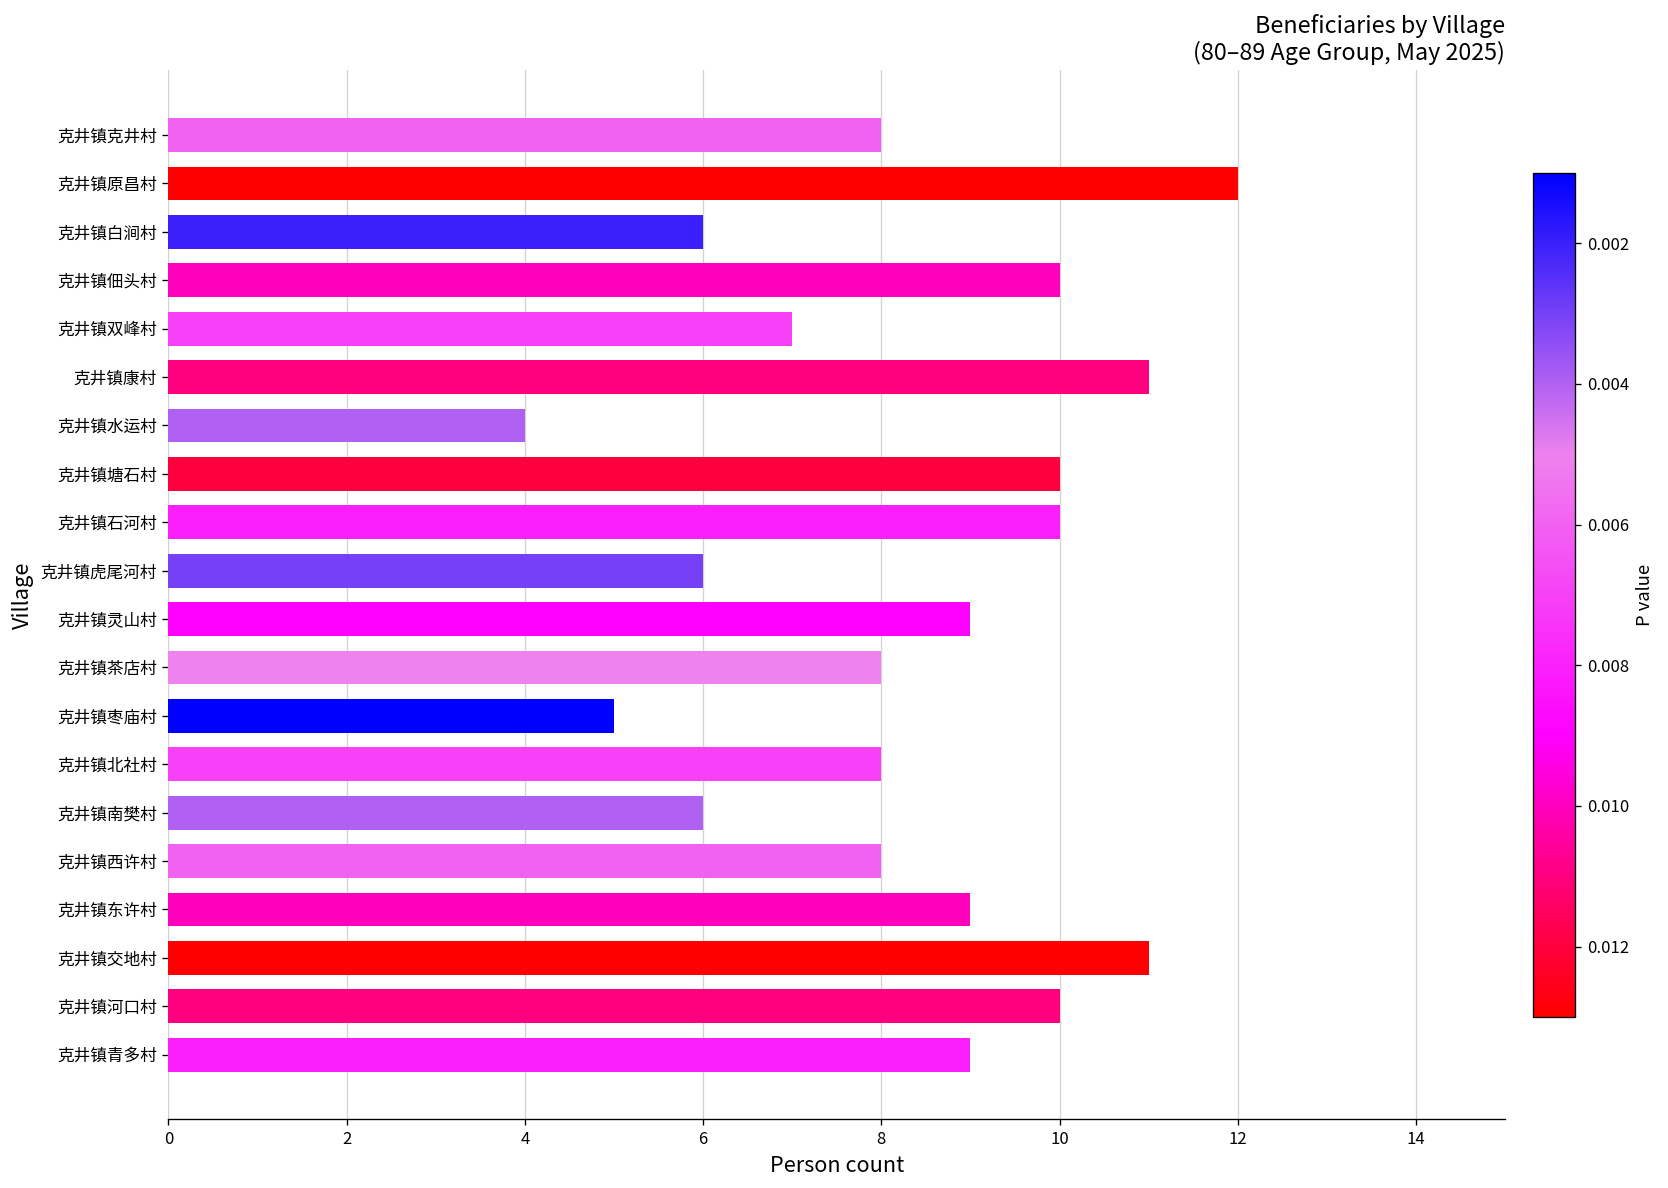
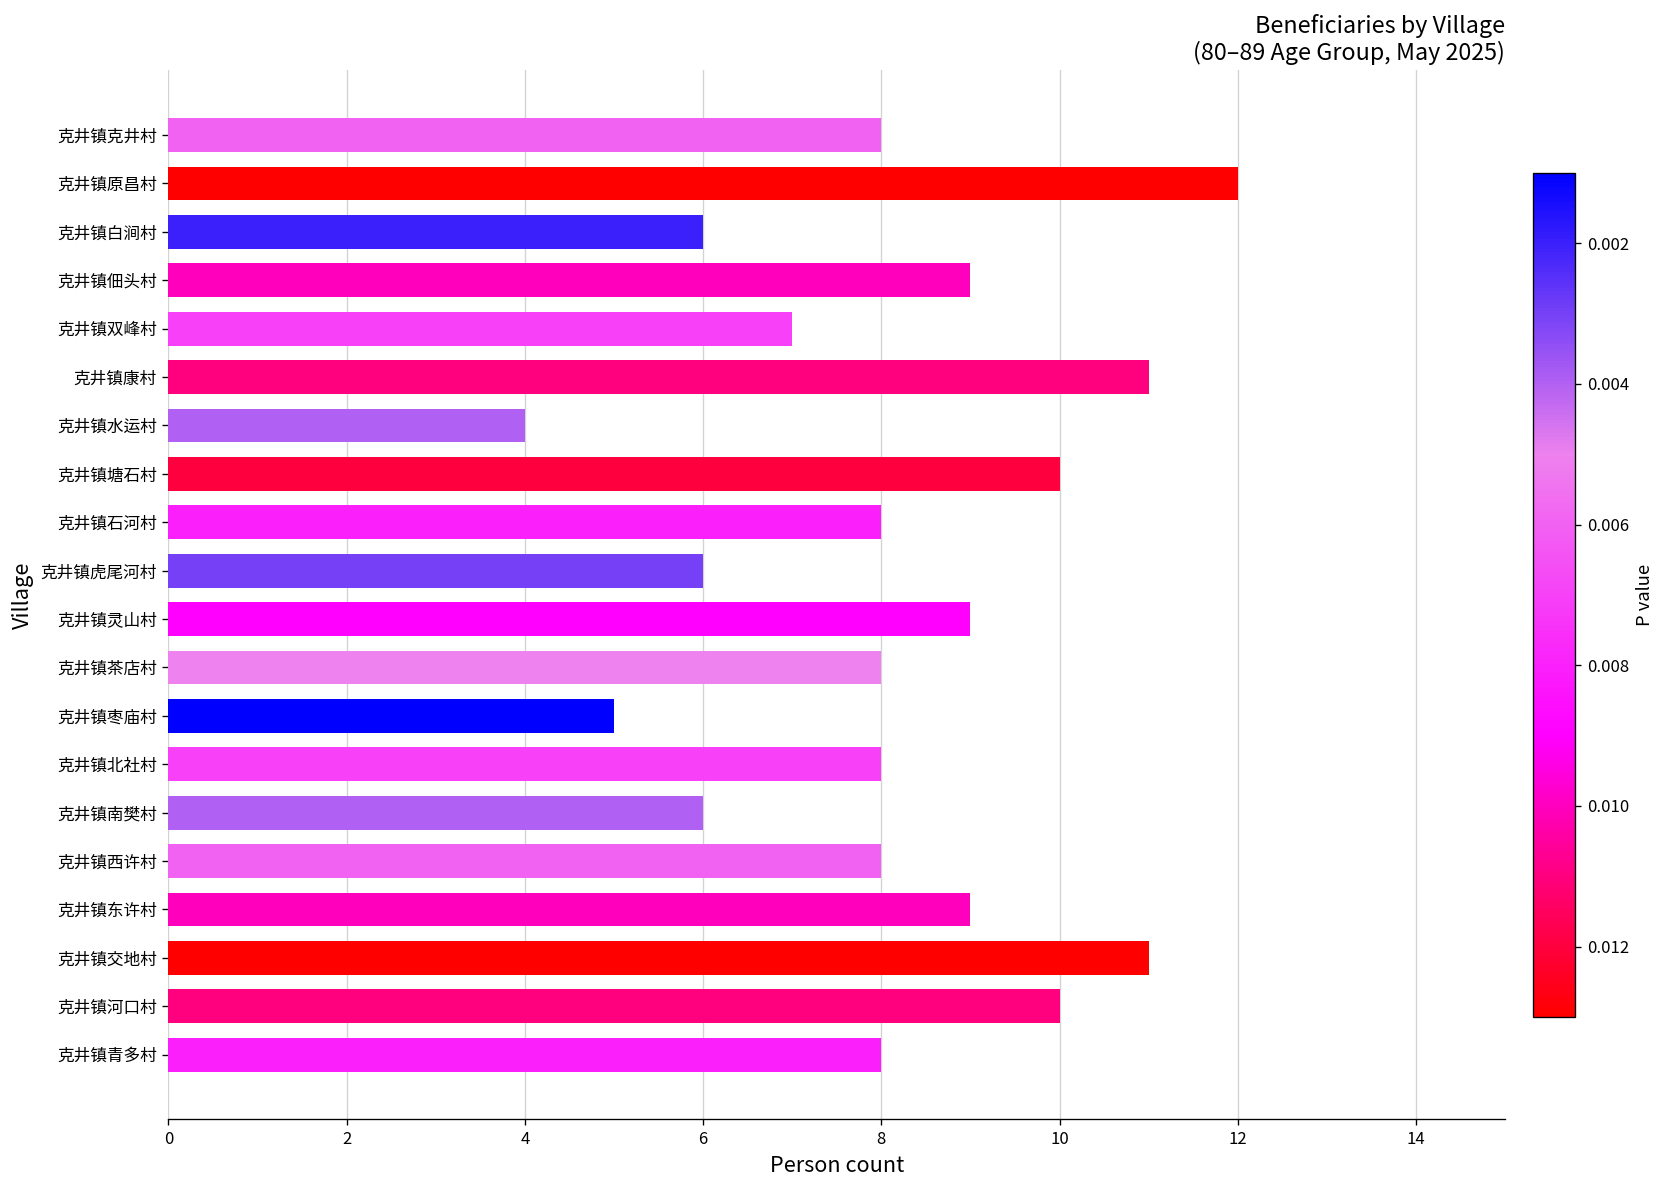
  {
    "克井镇克井村": 8,
    "克井镇原昌村": 12,
    "克井镇白涧村": 6,
-   "克井镇佃头村": 10,
+   "克井镇佃头村": 9,
    "克井镇双峰村": 7,
    "克井镇康村": 11,
    "克井镇水运村": 4,
    "克井镇塘石村": 10,
-   "克井镇石河村": 10,
+   "克井镇石河村": 8,
    "克井镇虎尾河村": 6,
    "克井镇灵山村": 9,
    "克井镇茶店村": 8,
    "克井镇枣庙村": 5,
    "克井镇北社村": 8,
    "克井镇南樊村": 6,
    "克井镇西许村": 8,
    "克井镇东许村": 9,
    "克井镇交地村": 11,
    "克井镇河口村": 10,
-   "克井镇青多村": 9
+   "克井镇青多村": 8
  }
